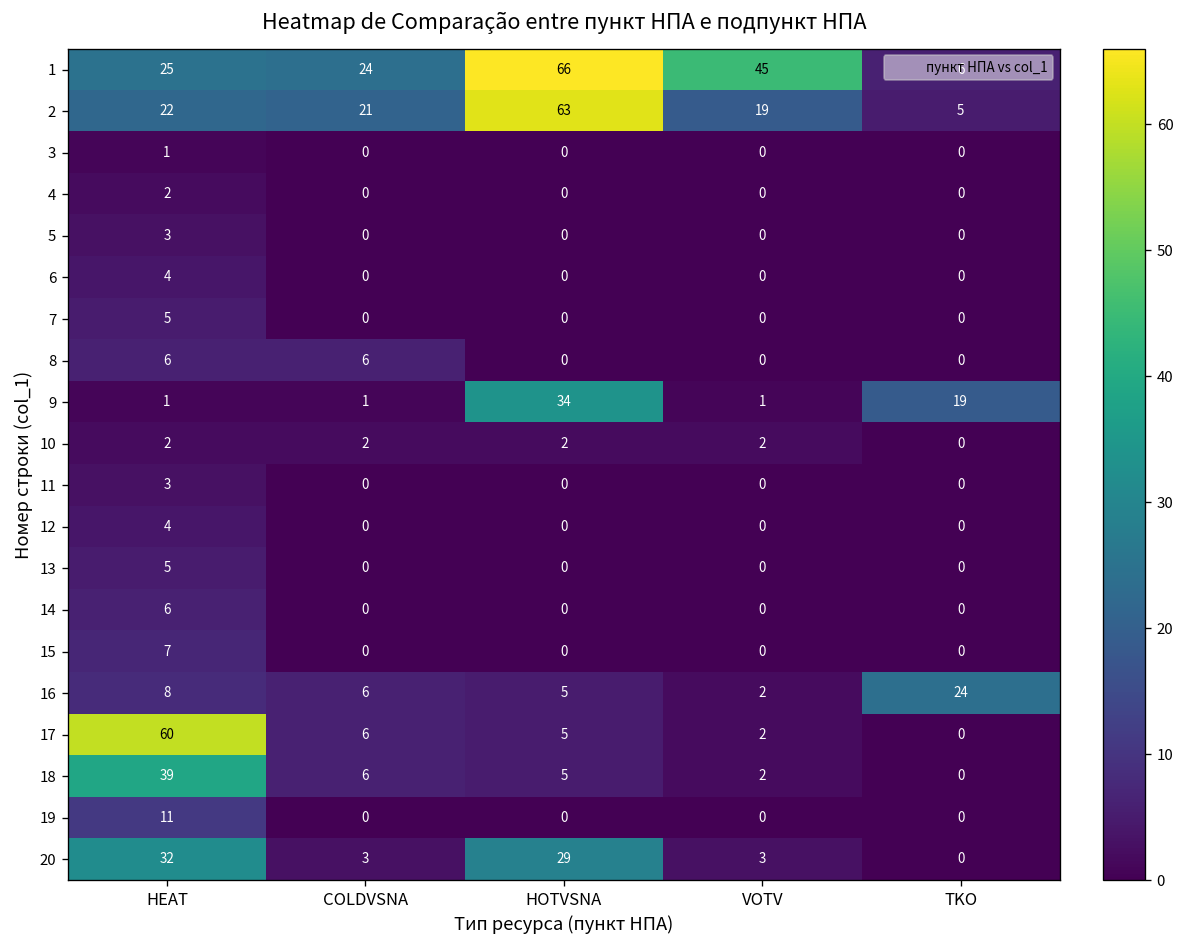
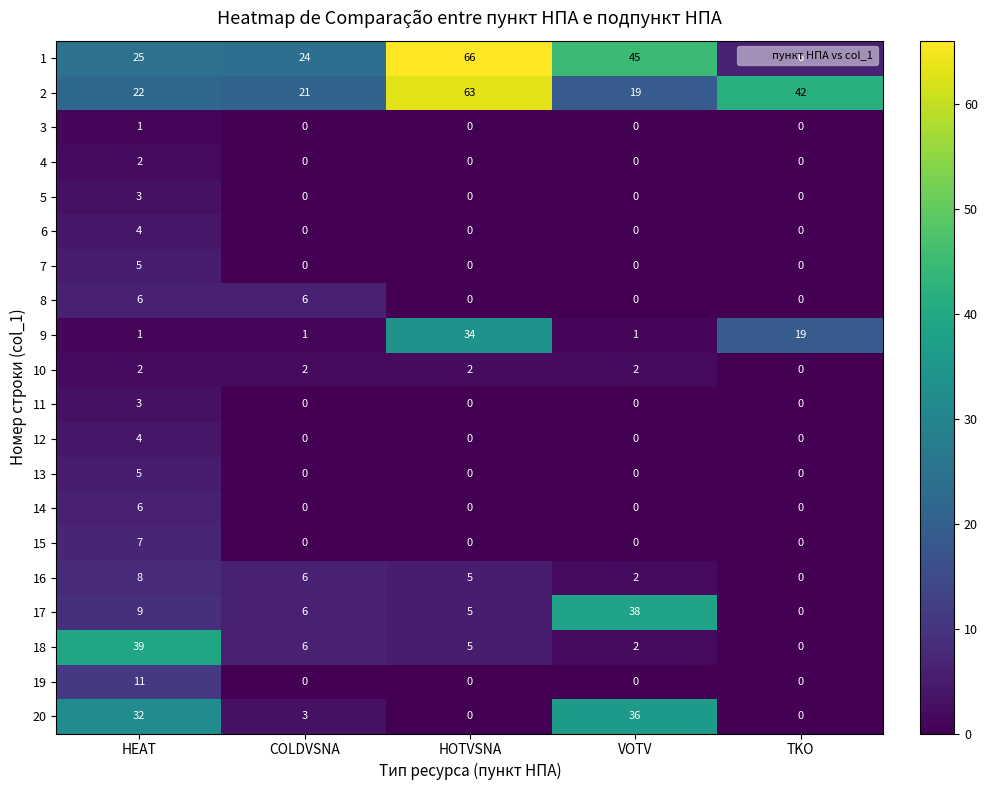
  {
    "1": {
      "HEAT": 25,
      "COLDVSNA": 24,
      "HOTVSNA": 66,
      "VOTV": 45
    },
    "2": {
      "HEAT": 22,
      "COLDVSNA": 21,
      "HOTVSNA": 63,
      "VOTV": 19,
-     "TKO": 5
+     "TKO": 42
    },
    "3": {
      "HEAT": 1,
      "COLDVSNA": 0,
      "HOTVSNA": 0,
      "VOTV": 0,
      "TKO": 0
    },
    "4": {
      "HEAT": 2,
      "COLDVSNA": 0,
      "HOTVSNA": 0,
      "VOTV": 0,
      "TKO": 0
    },
    "5": {
      "HEAT": 3,
      "COLDVSNA": 0,
      "HOTVSNA": 0,
      "VOTV": 0,
      "TKO": 0
    },
    "6": {
      "HEAT": 4,
      "COLDVSNA": 0,
      "HOTVSNA": 0,
      "VOTV": 0,
      "TKO": 0
    },
    "7": {
      "HEAT": 5,
      "COLDVSNA": 0,
      "HOTVSNA": 0,
      "VOTV": 0,
      "TKO": 0
    },
    "8": {
      "HEAT": 6,
      "COLDVSNA": 6,
      "HOTVSNA": 0,
      "VOTV": 0,
      "TKO": 0
    },
    "9": {
      "HEAT": 1,
      "COLDVSNA": 1,
      "HOTVSNA": 34,
      "VOTV": 1,
      "TKO": 19
    },
    "10": {
      "HEAT": 2,
      "COLDVSNA": 2,
      "HOTVSNA": 2,
      "VOTV": 2,
      "TKO": 0
    },
    "11": {
      "HEAT": 3,
      "COLDVSNA": 0,
      "HOTVSNA": 0,
      "VOTV": 0,
      "TKO": 0
    },
    "12": {
      "HEAT": 4,
      "COLDVSNA": 0,
      "HOTVSNA": 0,
      "VOTV": 0,
      "TKO": 0
    },
    "13": {
      "HEAT": 5,
      "COLDVSNA": 0,
      "HOTVSNA": 0,
      "VOTV": 0,
      "TKO": 0
    },
    "14": {
      "HEAT": 6,
      "COLDVSNA": 0,
      "HOTVSNA": 0,
      "VOTV": 0,
      "TKO": 0
    },
    "15": {
      "HEAT": 7,
      "COLDVSNA": 0,
      "HOTVSNA": 0,
      "VOTV": 0,
      "TKO": 0
    },
    "16": {
      "HEAT": 8,
      "COLDVSNA": 6,
      "HOTVSNA": 5,
      "VOTV": 2,
-     "TKO": 24
+     "TKO": 0
    },
    "17": {
-     "HEAT": 60,
+     "HEAT": 9,
      "COLDVSNA": 6,
      "HOTVSNA": 5,
-     "VOTV": 2,
+     "VOTV": 38,
      "TKO": 0
    },
    "18": {
      "HEAT": 39,
      "COLDVSNA": 6,
      "HOTVSNA": 5,
      "VOTV": 2,
      "TKO": 0
    },
    "19": {
      "HEAT": 11,
      "COLDVSNA": 0,
      "HOTVSNA": 0,
      "VOTV": 0,
      "TKO": 0
    },
    "20": {
      "HEAT": 32,
      "COLDVSNA": 3,
-     "HOTVSNA": 29,
-     "VOTV": 3,
+     "HOTVSNA": 0,
+     "VOTV": 36,
      "TKO": 0
    }
  }
